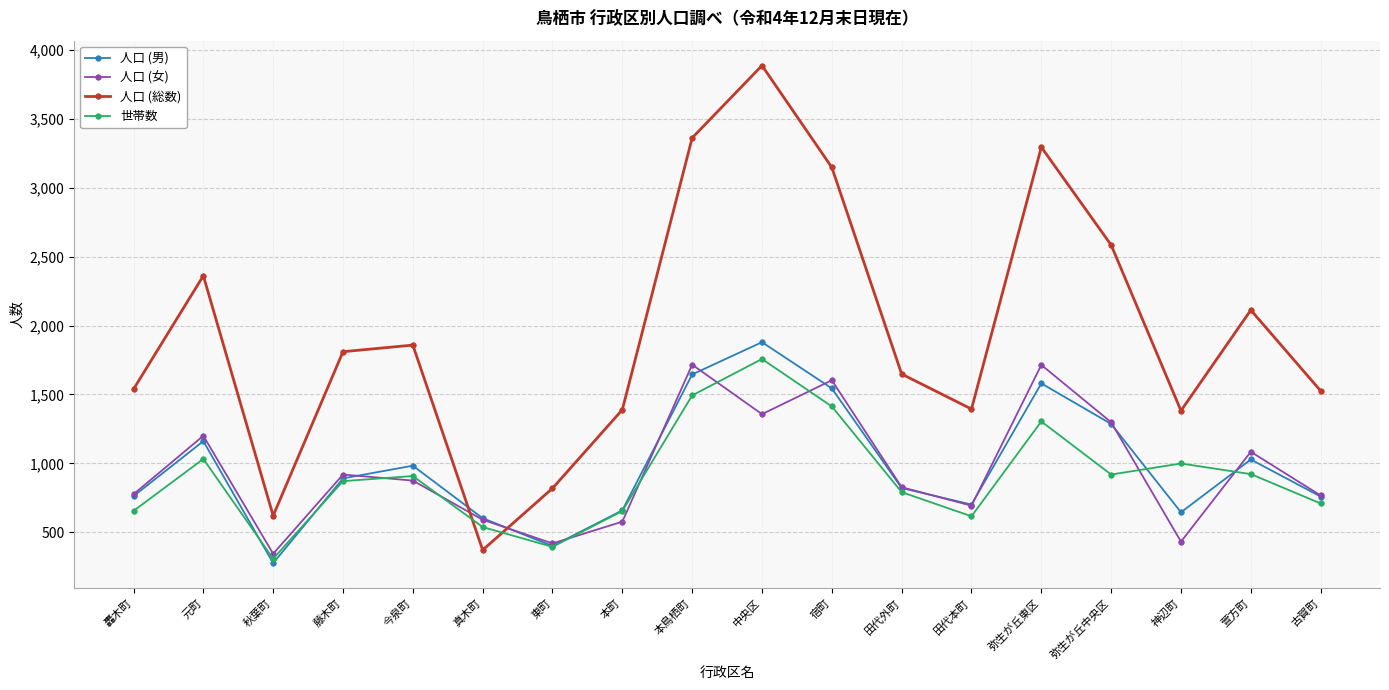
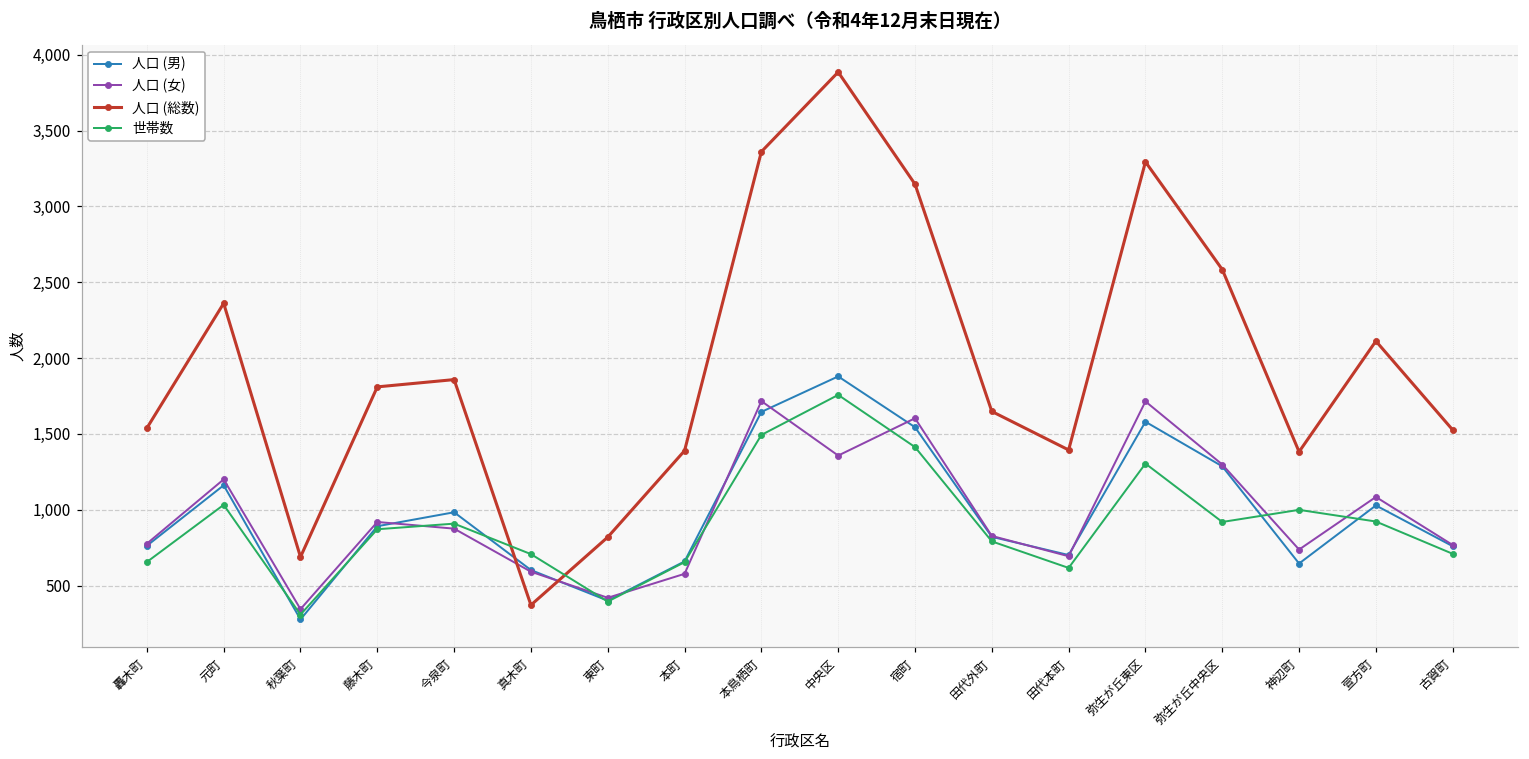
  {
    "人口 (男)": {
      "元町": "1,160",
      "秋葉町": "280",
      "藤木町": "890",
      "今泉町": "980",
      "本鳥栖町": "1,650",
      "中央区": "1,880",
      "宿町": "1,540",
      "弥生が丘東区": "1,580",
      "神辺町": "650",
      "萱方町": "1,030"
    },
    "人口 (女)": {
      "元町": "1,200",
      "秋葉町": "340",
      "藤木町": "920",
      "今泉町": "880",
      "東町": "420",
      "本町": "580",
      "本鳥栖町": "1,720",
      "中央区": "1,360",
      "宿町": "1,600",
      "弥生が丘東区": "1,710",
-     "神辺町": "430",
+     "神辺町": "740",
      "萱方町": "1,080"
    },
    "人口 (総数)": {
      "轟木町": "1,540",
      "元町": "2,360",
-     "秋葉町": "620",
+     "秋葉町": "690",
      "藤木町": "1,810",
      "今泉町": "1,860",
      "真木町": "370",
      "東町": "820",
      "本町": "1,390",
      "本鳥栖町": "3,360",
      "中央区": "3,890",
      "宿町": "3,150",
      "田代外町": "1,650",
      "田代本町": "1,390",
      "弥生が丘東区": "3,290",
      "弥生が丘中央区": "2,580",
      "神辺町": "1,380",
      "萱方町": "2,110",
      "古賀町": "1,530"
    },
    "世帯数": {
      "轟木町": "660",
      "元町": "1,030",
      "秋葉町": "310",
      "藤木町": "870",
      "今泉町": "910",
-     "真木町": "540",
+     "真木町": "710",
      "本鳥栖町": "1,490",
      "中央区": "1,760",
      "宿町": "1,410",
      "田代外町": "790",
      "田代本町": "620",
      "弥生が丘東区": "1,300",
      "弥生が丘中央区": "920",
      "神辺町": "1,000",
      "萱方町": "920",
      "古賀町": "710"
    }
  }
